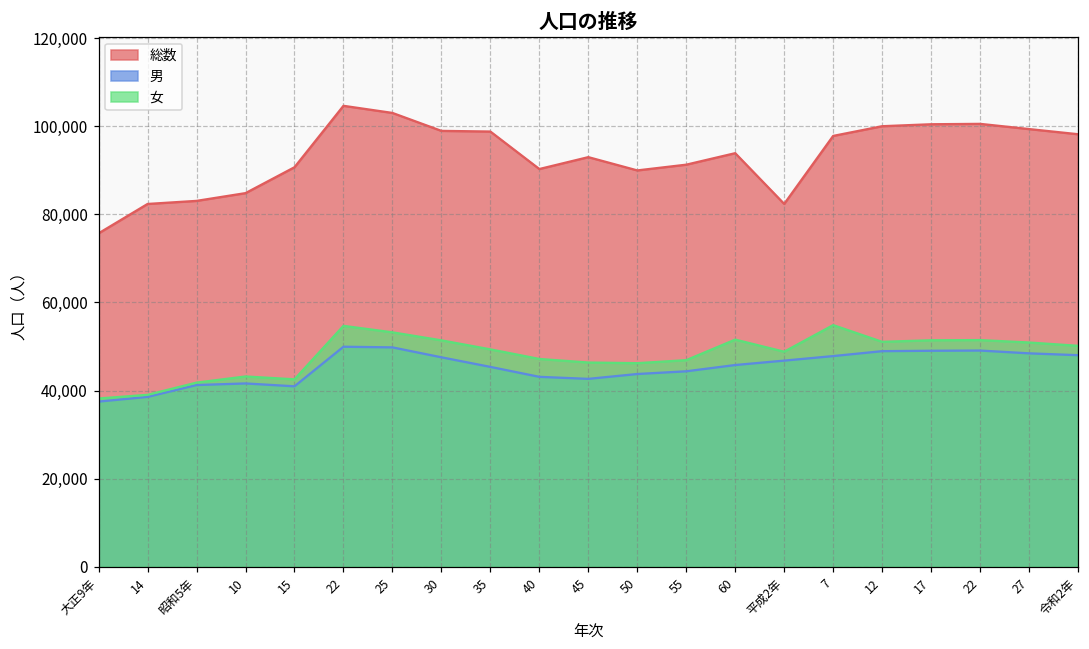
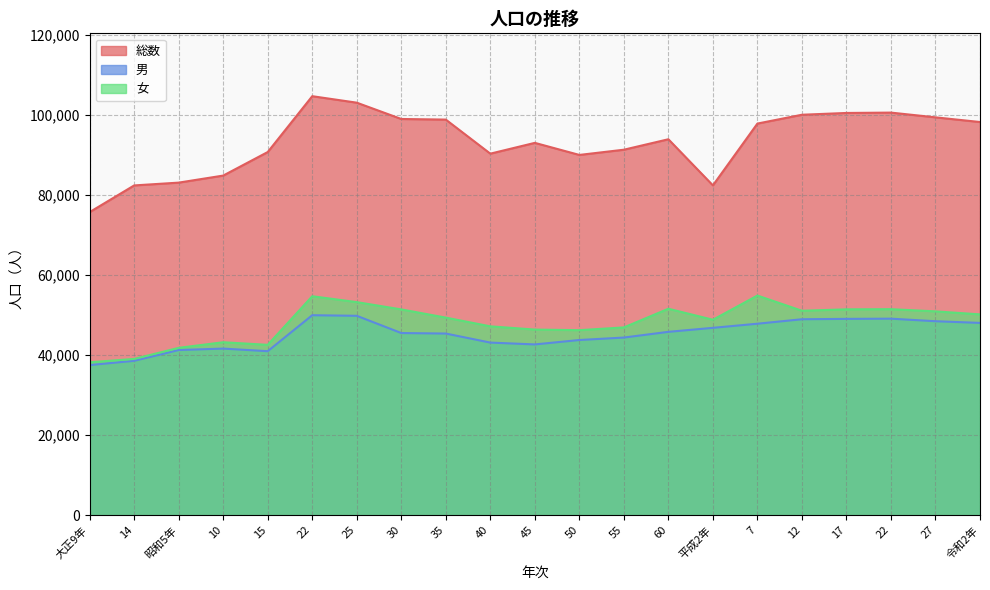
  {
    "総数": {
      "大正9年": "76,000",
      "14": "82,000",
      "昭和5年": "83,000",
      "10": "85,000",
      "15": "91,000",
      "25": "103,000",
      "30": "99,000",
      "35": "99,000",
      "40": "90,000",
      "45": "93,000",
      "50": "90,000",
      "55": "91,000",
      "60": "94,000",
      "平成2年": "82,000",
      "7": "98,000",
      "12": "100,000",
      "17": "100,000",
      "27": "99,000",
      "令和2年": "98,000"
    },
    "男": {
      "大正9年": "38,000",
      "10": "42,000",
      "15": "41,000",
      "25": "50,000",
-     "30": "48,000",
+     "30": "46,000",
      "35": "45,000",
      "40": "43,000",
      "45": "43,000",
      "50": "44,000",
      "55": "44,000",
      "60": "46,000",
      "平成2年": "47,000",
      "7": "48,000",
      "12": "49,000",
      "17": "49,000",
      "27": "48,000",
      "令和2年": "48,000"
    },
    "女": {
      "大正9年": "38,000",
      "10": "43,000",
      "15": "43,000",
      "25": "53,000",
      "30": "51,000",
      "35": "49,000",
      "40": "47,000",
      "45": "46,000",
      "50": "46,000",
      "55": "47,000",
      "60": "52,000",
      "平成2年": "49,000",
      "7": "55,000",
      "12": "51,000",
      "17": "51,000",
      "27": "51,000",
      "令和2年": "50,000"
    }
  }
